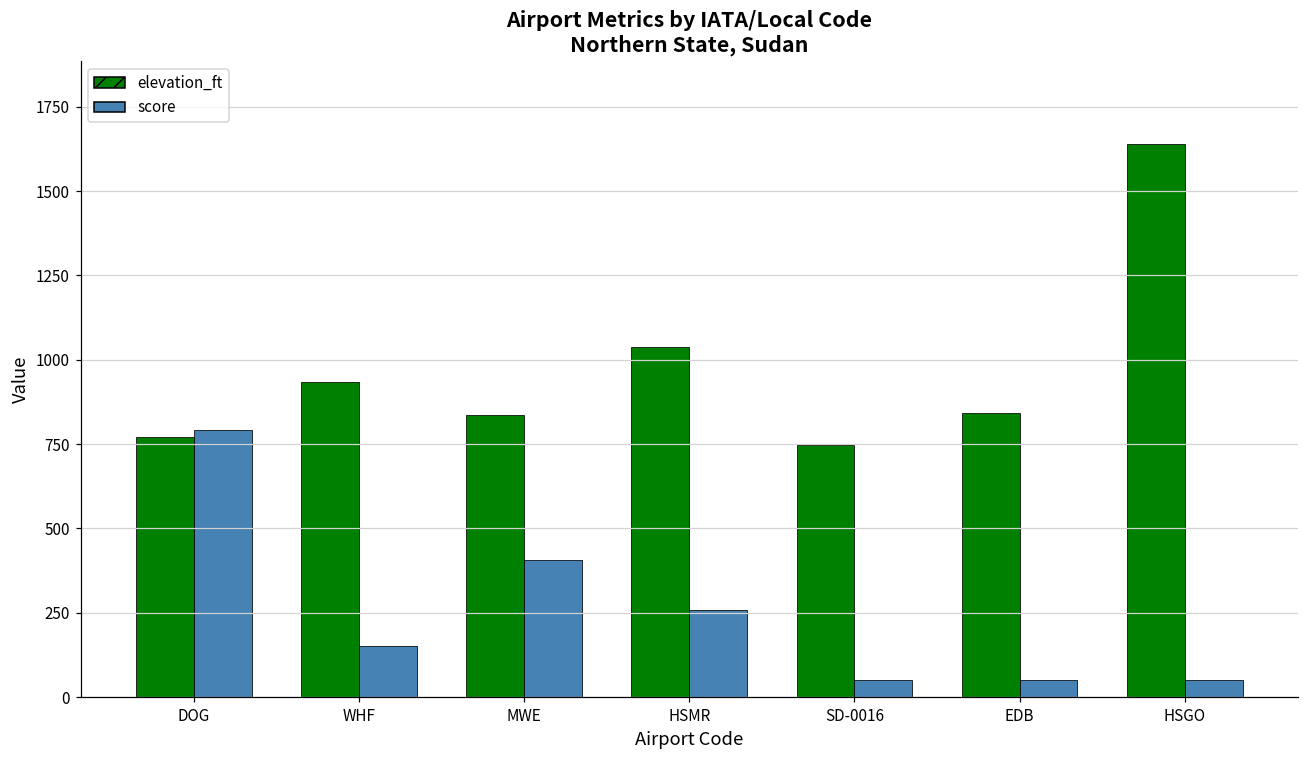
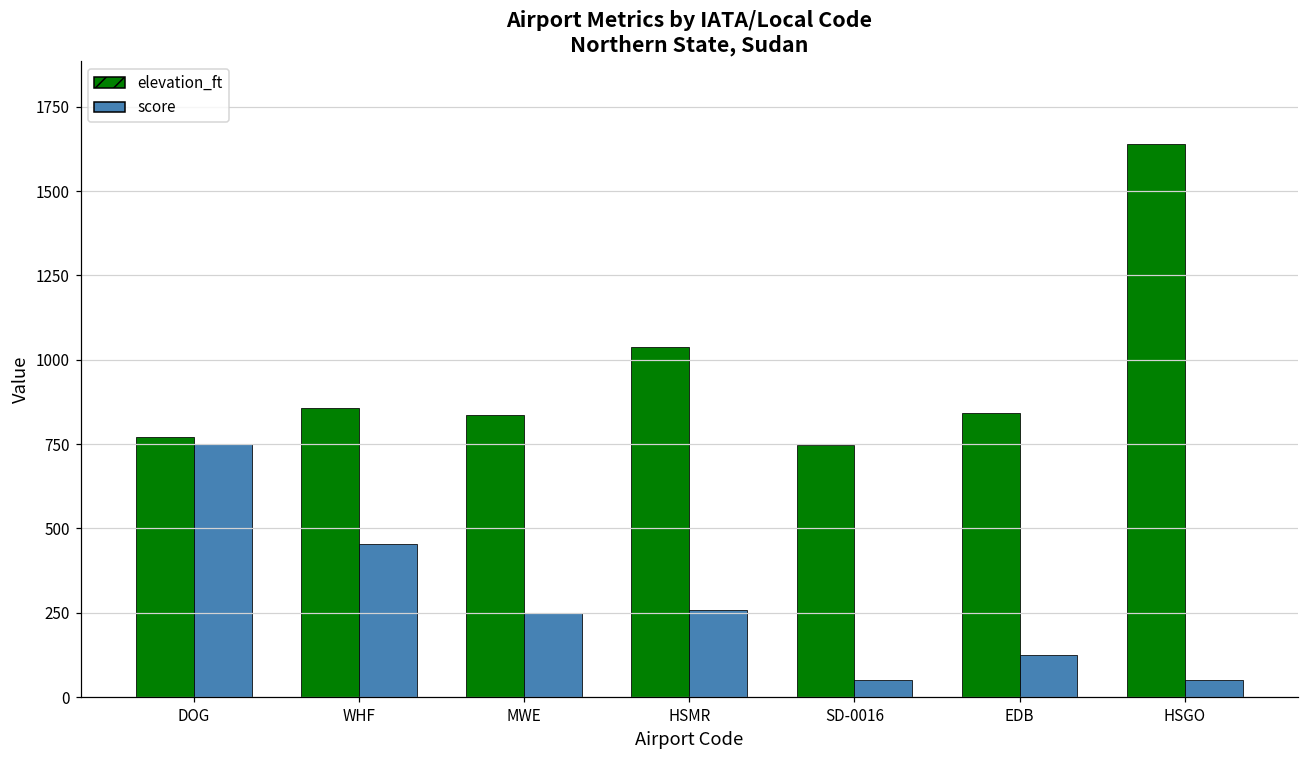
  {
    "elevation_ft": {
      "DOG": 770,
-     "WHF": 930,
+     "WHF": 860,
      "MWE": 840,
      "HSMR": 1040,
      "SD-0016": 750,
      "EDB": 840,
      "HSGO": 1640
    },
    "score": {
-     "DOG": 790,
-     "WHF": 150,
-     "MWE": 410,
+     "DOG": 750,
+     "WHF": 450,
+     "MWE": 250,
      "HSMR": 260,
      "SD-0016": 50,
-     "EDB": 50,
+     "EDB": 130,
      "HSGO": 50
    }
  }
